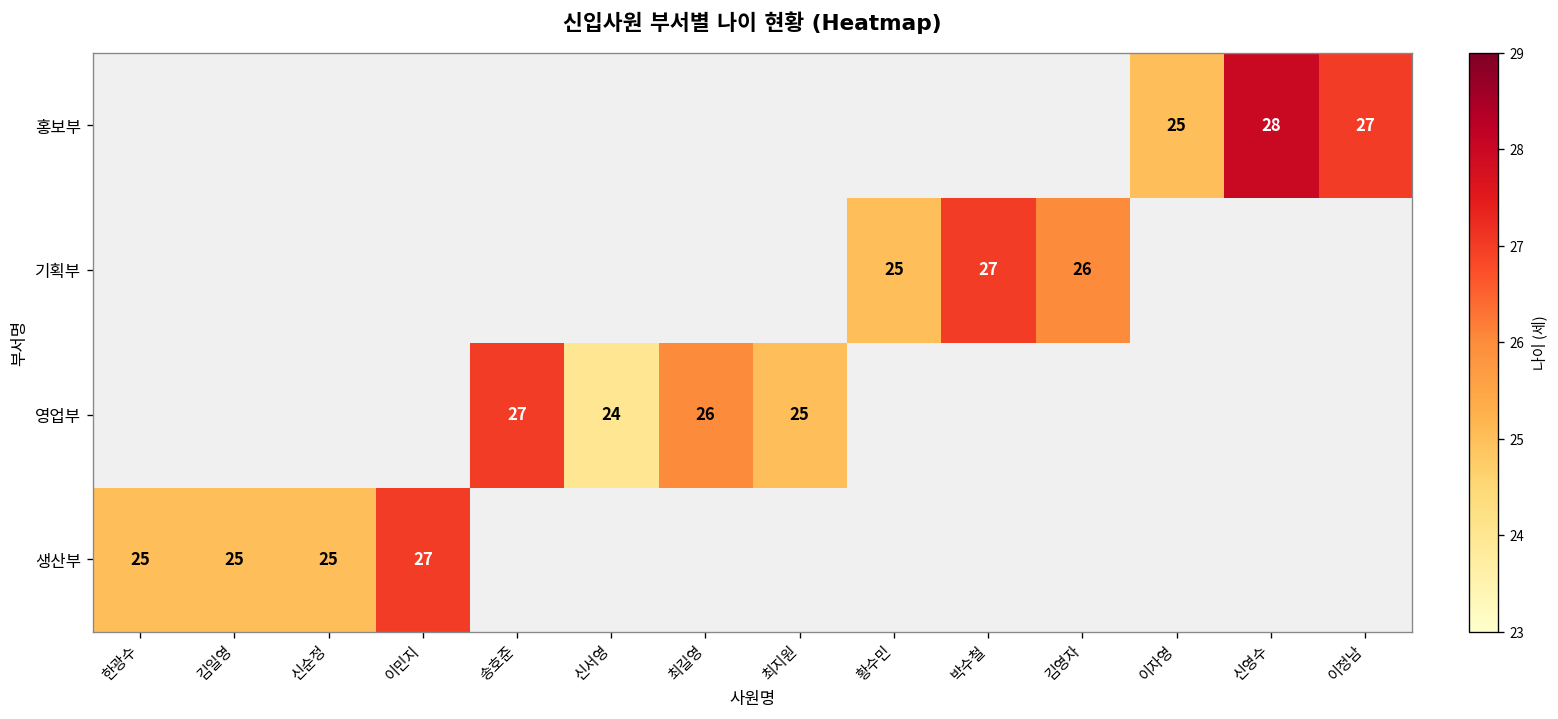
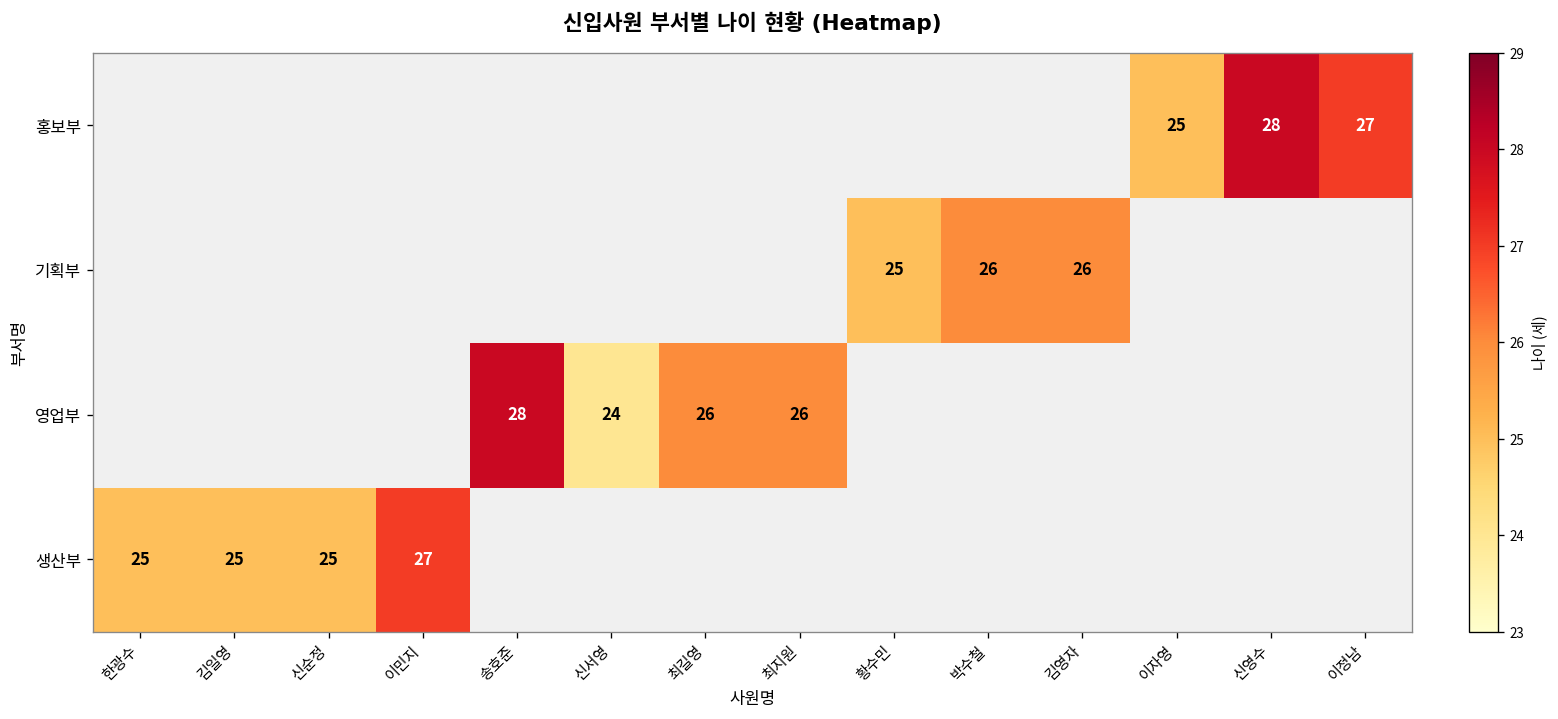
  {
    "홍보부": {
      "이자영": 25,
      "신영수": 28,
      "이정남": 27
    },
    "기획부": {
      "황수민": 25,
-     "박수철": 27,
+     "박수철": 26,
      "김영자": 26
    },
    "영업부": {
-     "송호준": 27,
+     "송호준": 28,
      "신서영": 24,
      "최길영": 26,
-     "최지원": 25
+     "최지원": 26
    },
    "생산부": {
      "한광수": 25,
      "김일영": 25,
      "신순정": 25,
      "이민지": 27
    }
  }
